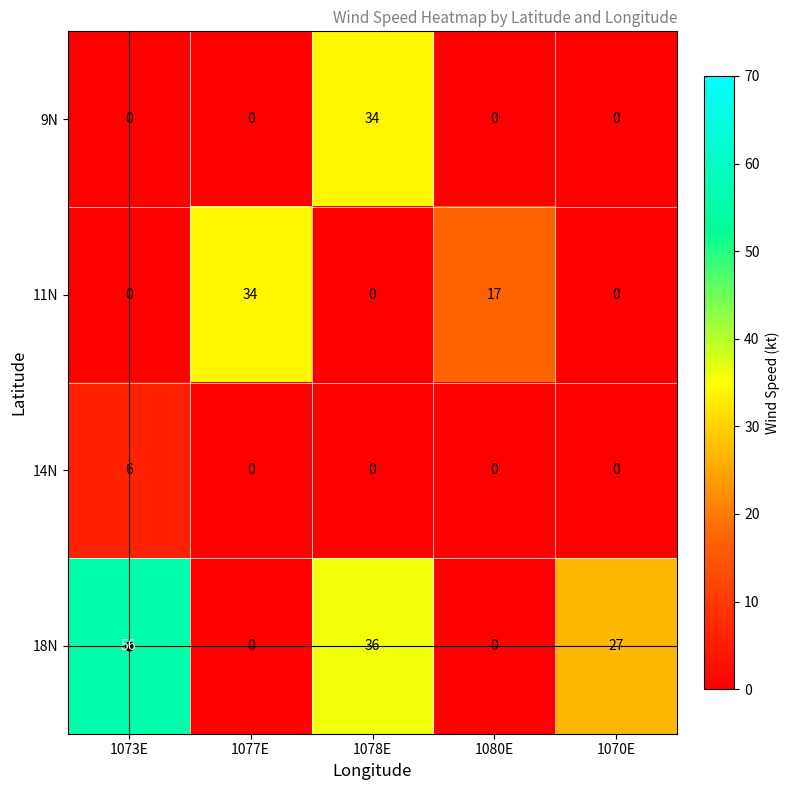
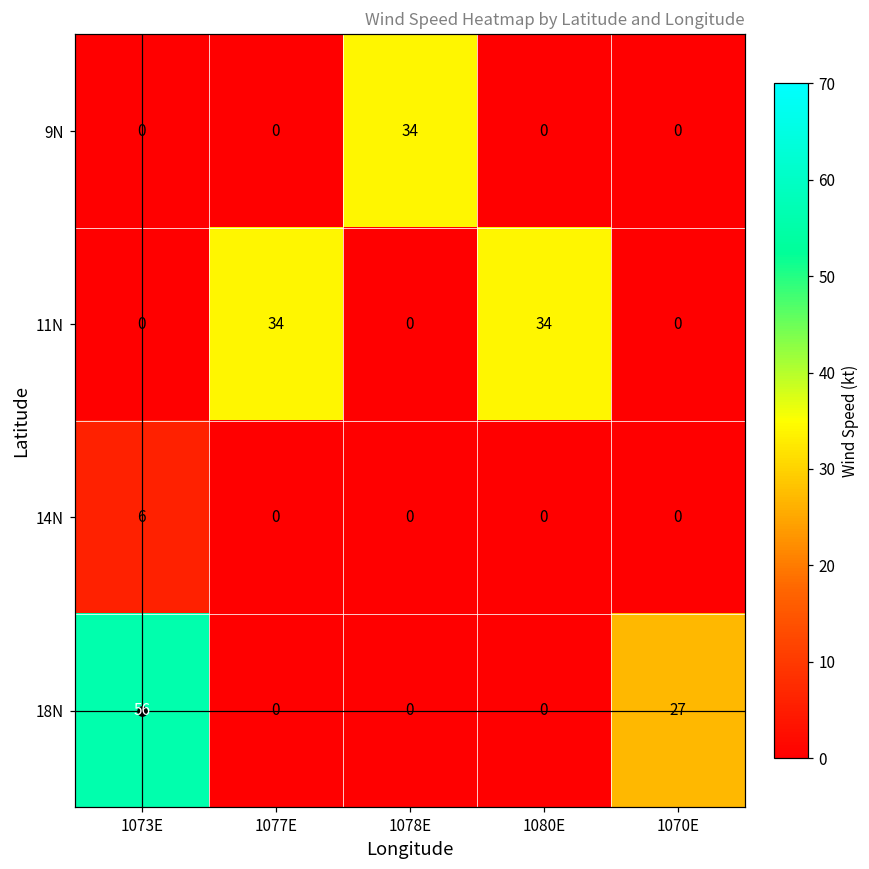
  {
    "9N": {
      "1073E": 0,
      "1077E": 0,
      "1078E": 34,
      "1080E": 0,
      "1070E": 0
    },
    "11N": {
      "1073E": 0,
      "1077E": 34,
      "1078E": 0,
-     "1080E": 17,
+     "1080E": 34,
      "1070E": 0
    },
    "14N": {
      "1073E": 6,
      "1077E": 0,
      "1078E": 0,
      "1080E": 0,
      "1070E": 0
    },
    "18N": {
      "1077E": 0,
-     "1078E": 36,
+     "1078E": 0,
      "1080E": 0,
      "1070E": 27
    }
  }
